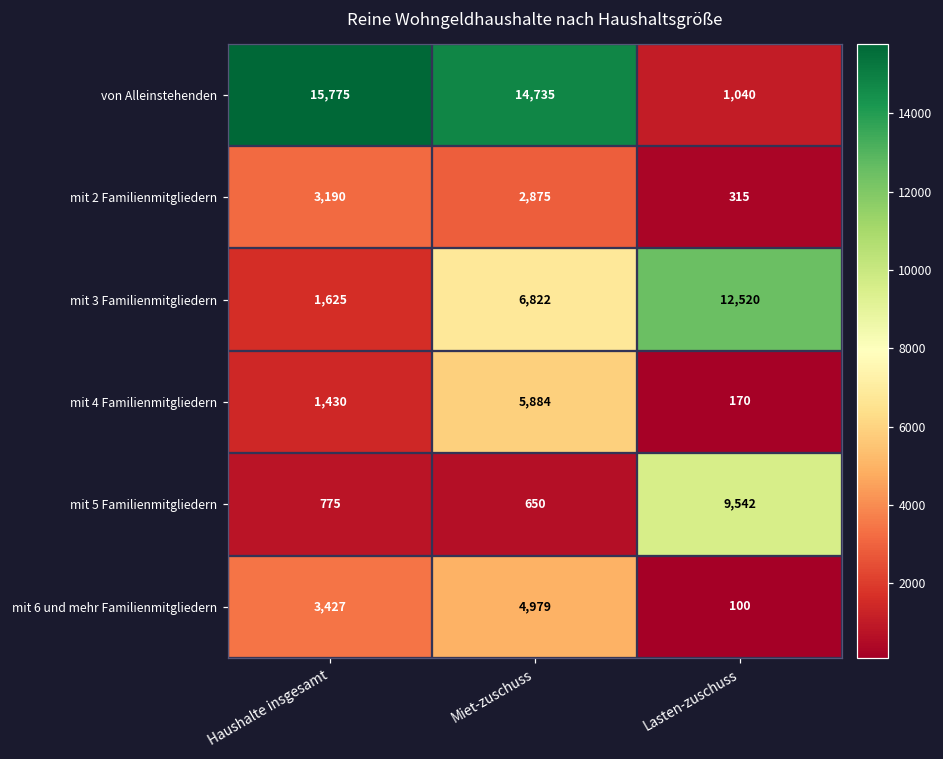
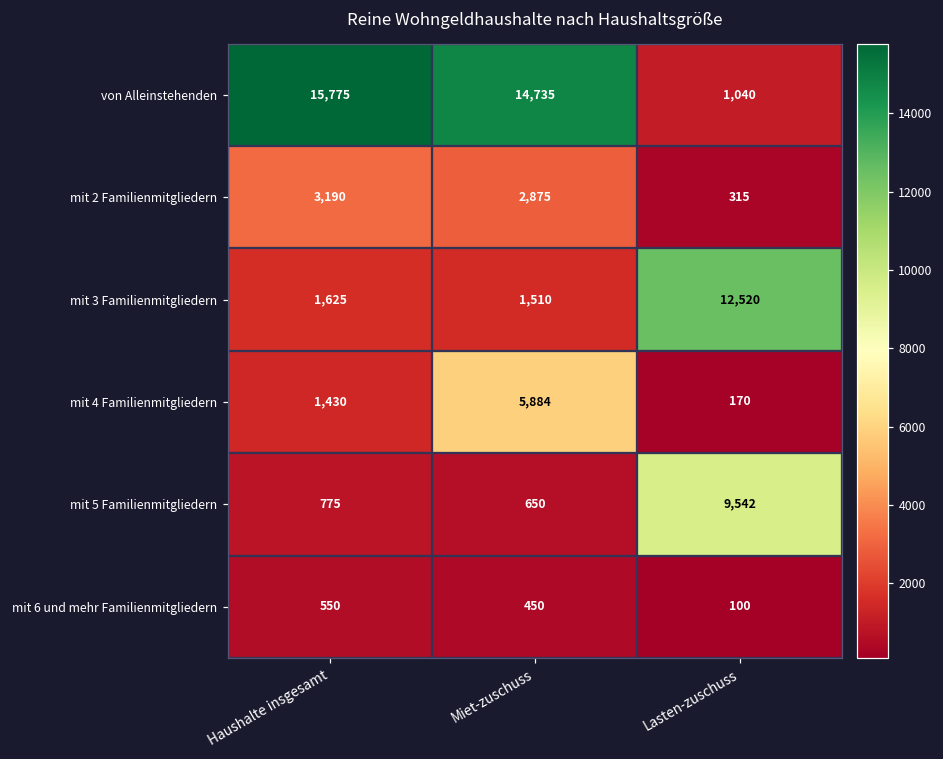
  {
    "von Alleinstehenden": {
      "Haushalte insgesamt": "15,775",
      "Miet-zuschuss": "14,735",
      "Lasten-zuschuss": "1,040"
    },
    "mit 2 Familienmitgliedern": {
      "Haushalte insgesamt": "3,190",
      "Miet-zuschuss": "2,875",
      "Lasten-zuschuss": "315"
    },
    "mit 3 Familienmitgliedern": {
      "Haushalte insgesamt": "1,625",
-     "Miet-zuschuss": "6,822",
+     "Miet-zuschuss": "1,510",
      "Lasten-zuschuss": "12,520"
    },
    "mit 4 Familienmitgliedern": {
      "Haushalte insgesamt": "1,430",
      "Miet-zuschuss": "5,884",
      "Lasten-zuschuss": "170"
    },
    "mit 5 Familienmitgliedern": {
      "Haushalte insgesamt": "775",
      "Miet-zuschuss": "650",
      "Lasten-zuschuss": "9,542"
    },
    "mit 6 und mehr Familienmitgliedern": {
-     "Haushalte insgesamt": "3,427",
-     "Miet-zuschuss": "4,979",
+     "Haushalte insgesamt": "550",
+     "Miet-zuschuss": "450",
      "Lasten-zuschuss": "100"
    }
  }
